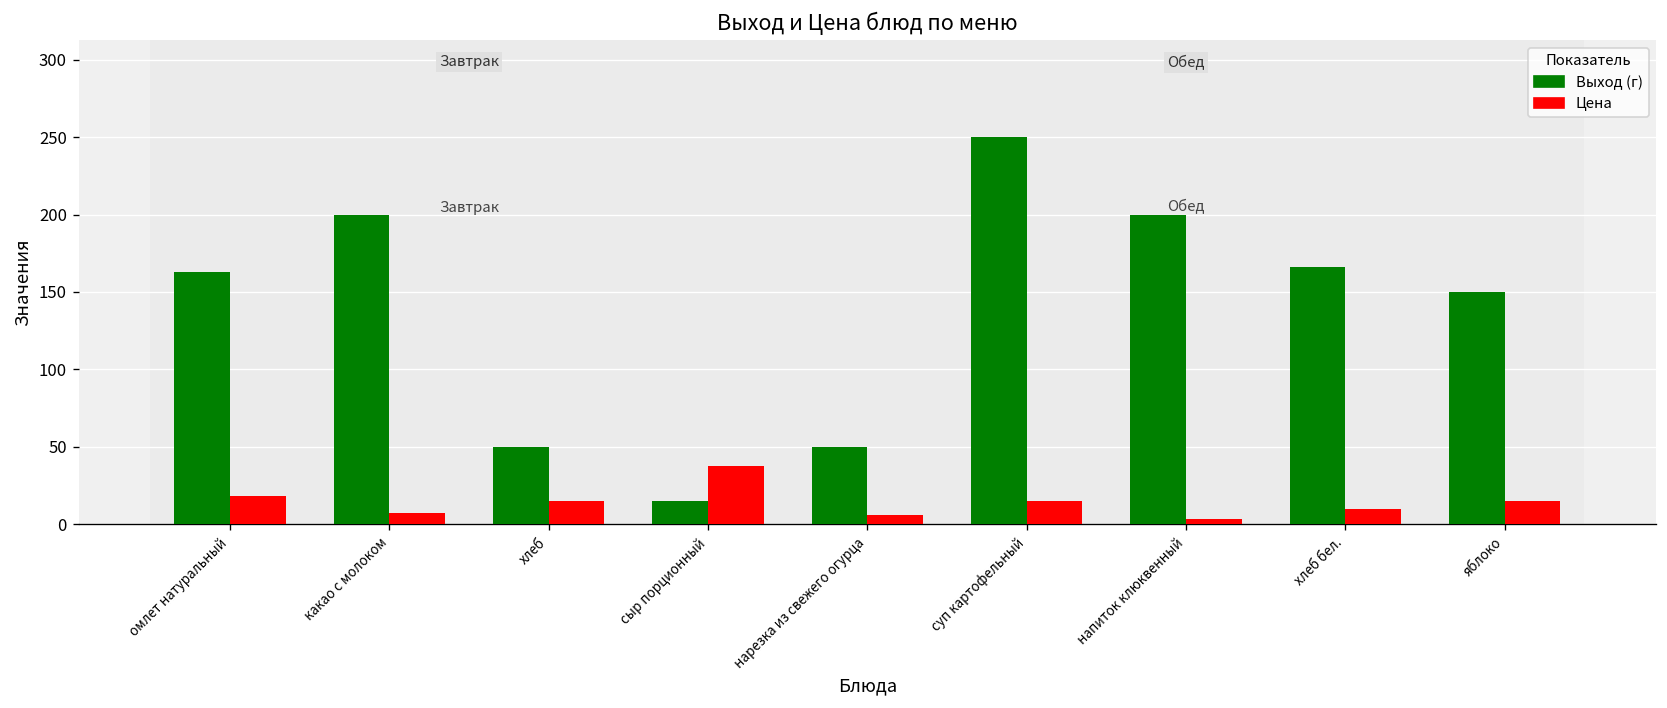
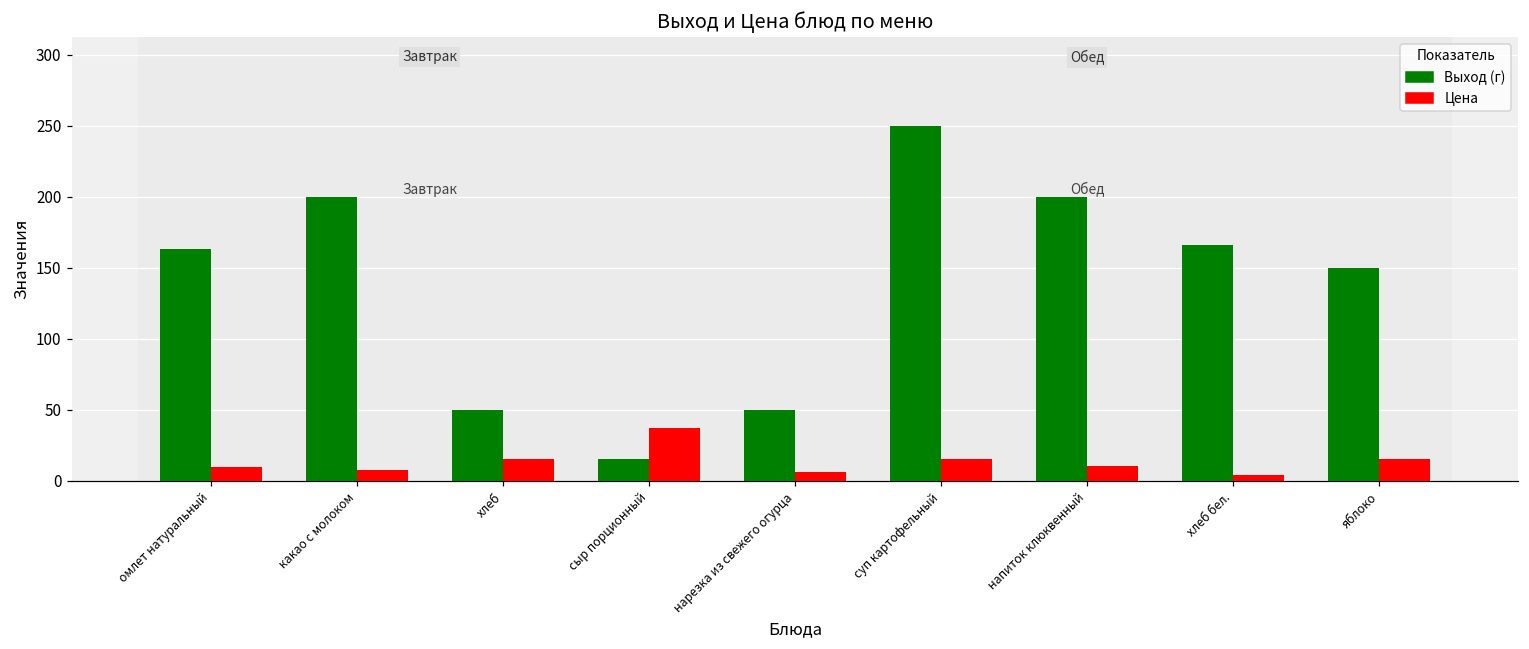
  {
    "Выход (г)": {
      "омлет натуральный": 163,
      "какао с молоком": 200,
      "хлеб": 50,
      "сыр порционный": 15,
      "нарезка из свежего огурца": 50,
      "суп картофельный": 250,
      "напиток клюквенный": 200,
      "хлеб бел.": 166,
      "яблоко": 150
    },
    "Цена": {
-     "омлет натуральный": 18,
+     "омлет натуральный": 9,
      "какао с молоком": 8,
      "хлеб": 15,
      "сыр порционный": 37,
      "нарезка из свежего огурца": 6,
      "суп картофельный": 15,
-     "напиток клюквенный": 4,
-     "хлеб бел.": 10,
+     "напиток клюквенный": 10,
+     "хлеб бел.": 4,
      "яблоко": 15
    }
  }
